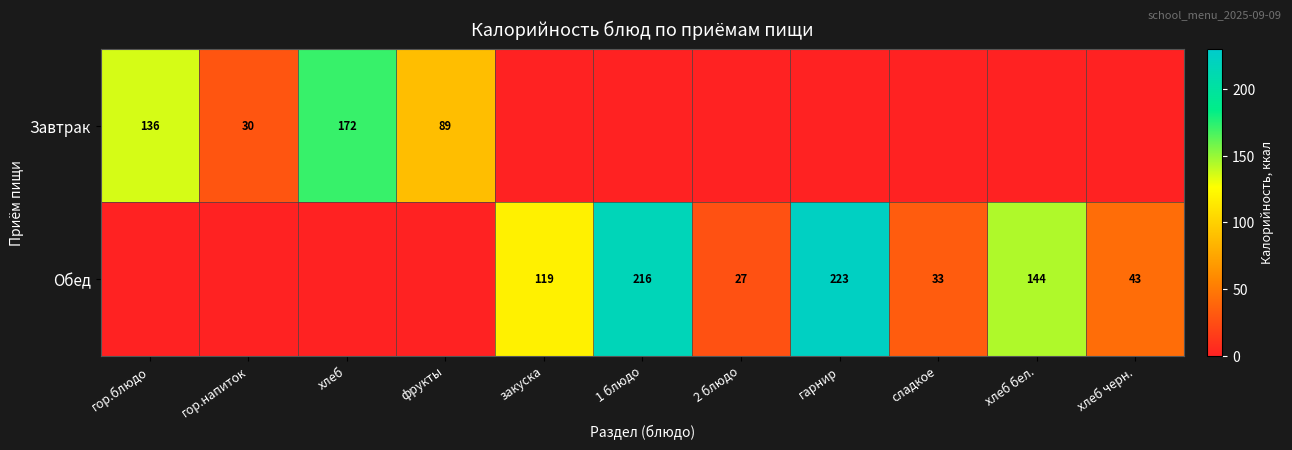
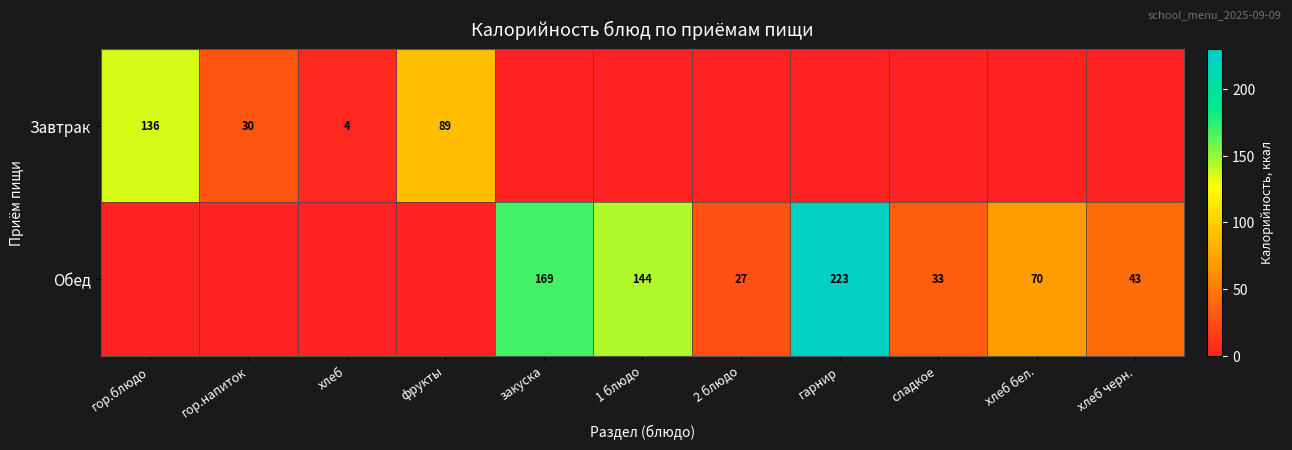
  {
    "Завтрак": {
      "гор.блюдо": 136,
      "гор.напиток": 30,
-     "хлеб": 172,
+     "хлеб": 4,
      "фрукты": 89
    },
    "Обед": {
-     "закуска": 119,
-     "1 блюдо": 216,
+     "закуска": 169,
+     "1 блюдо": 144,
      "2 блюдо": 27,
      "гарнир": 223,
      "сладкое": 33,
-     "хлеб бел.": 144,
+     "хлеб бел.": 70,
      "хлеб черн.": 43
    }
  }
